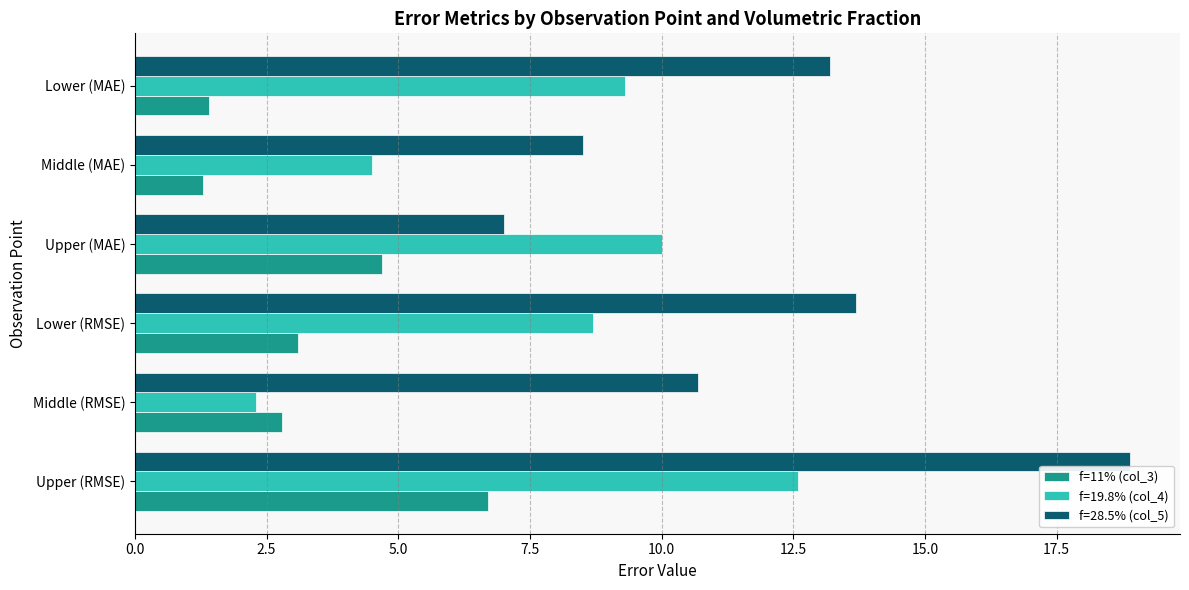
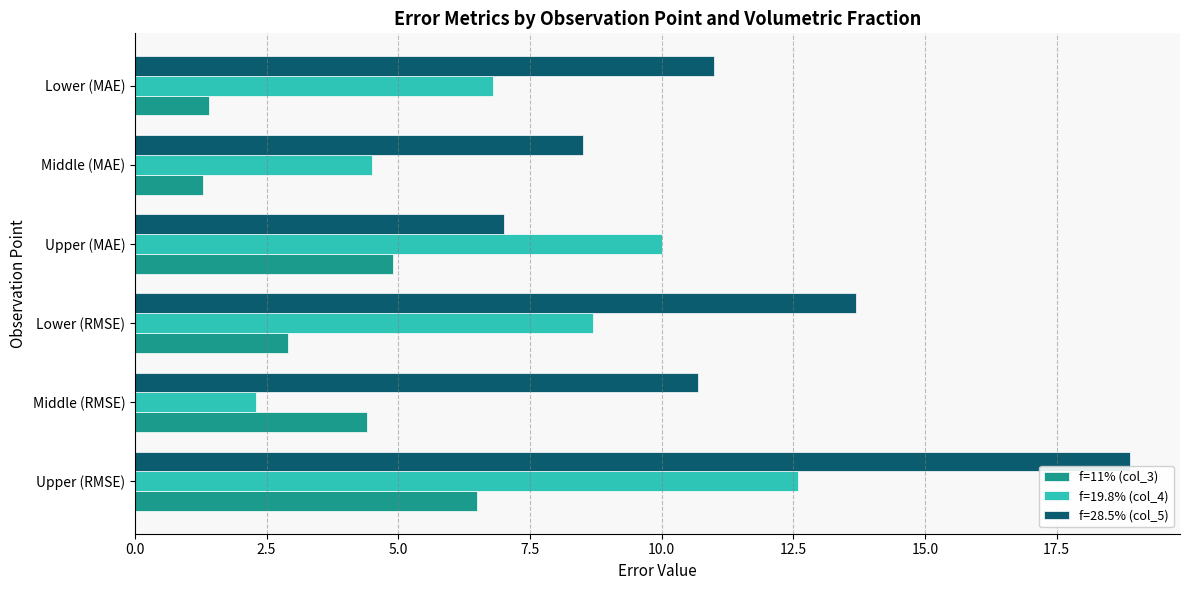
  {
    "f=11% (col_3)": {
      "Lower (MAE)": 1.4,
      "Middle (MAE)": 1.3,
-     "Upper (MAE)": 4.7,
-     "Lower (RMSE)": 3.1,
-     "Middle (RMSE)": 2.8,
-     "Upper (RMSE)": 6.7
+     "Upper (MAE)": 4.9,
+     "Lower (RMSE)": 2.9,
+     "Middle (RMSE)": 4.4,
+     "Upper (RMSE)": 6.5
    },
    "f=19.8% (col_4)": {
-     "Lower (MAE)": 9.3,
+     "Lower (MAE)": 6.8,
      "Middle (MAE)": 4.5,
      "Upper (MAE)": 10.0,
      "Lower (RMSE)": 8.7,
      "Middle (RMSE)": 2.3,
      "Upper (RMSE)": 12.6
    },
    "f=28.5% (col_5)": {
-     "Lower (MAE)": 13.2,
+     "Lower (MAE)": 11.0,
      "Middle (MAE)": 8.5,
      "Upper (MAE)": 7.0,
      "Lower (RMSE)": 13.7,
      "Middle (RMSE)": 10.7,
      "Upper (RMSE)": 18.9
    }
  }
